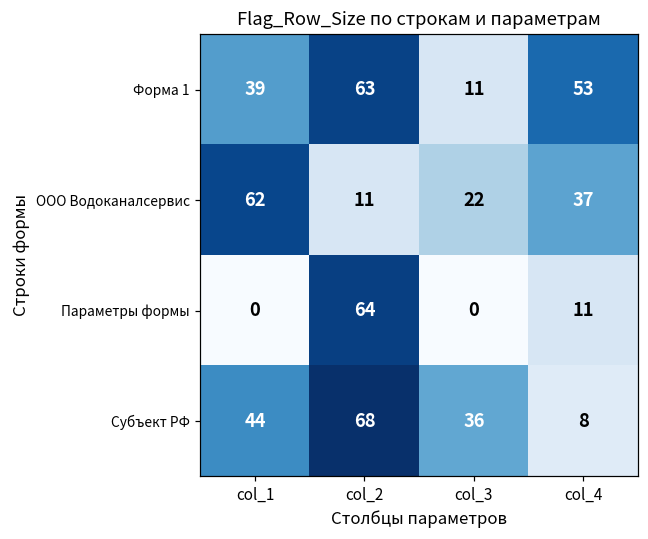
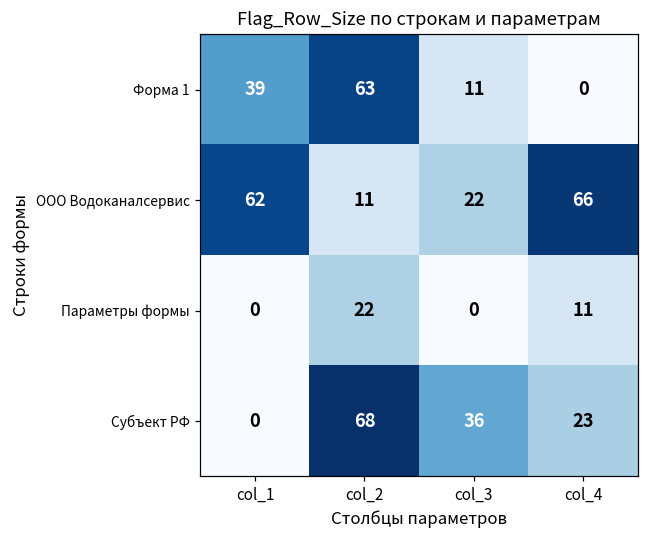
  {
    "Форма 1": {
      "col_1": 39,
      "col_2": 63,
      "col_3": 11,
-     "col_4": 53
+     "col_4": 0
    },
    "ООО Водоканалсервис": {
      "col_1": 62,
      "col_2": 11,
      "col_3": 22,
-     "col_4": 37
+     "col_4": 66
    },
    "Параметры формы": {
      "col_1": 0,
-     "col_2": 64,
+     "col_2": 22,
      "col_3": 0,
      "col_4": 11
    },
    "Субъект РФ": {
-     "col_1": 44,
+     "col_1": 0,
      "col_2": 68,
      "col_3": 36,
-     "col_4": 8
+     "col_4": 23
    }
  }
